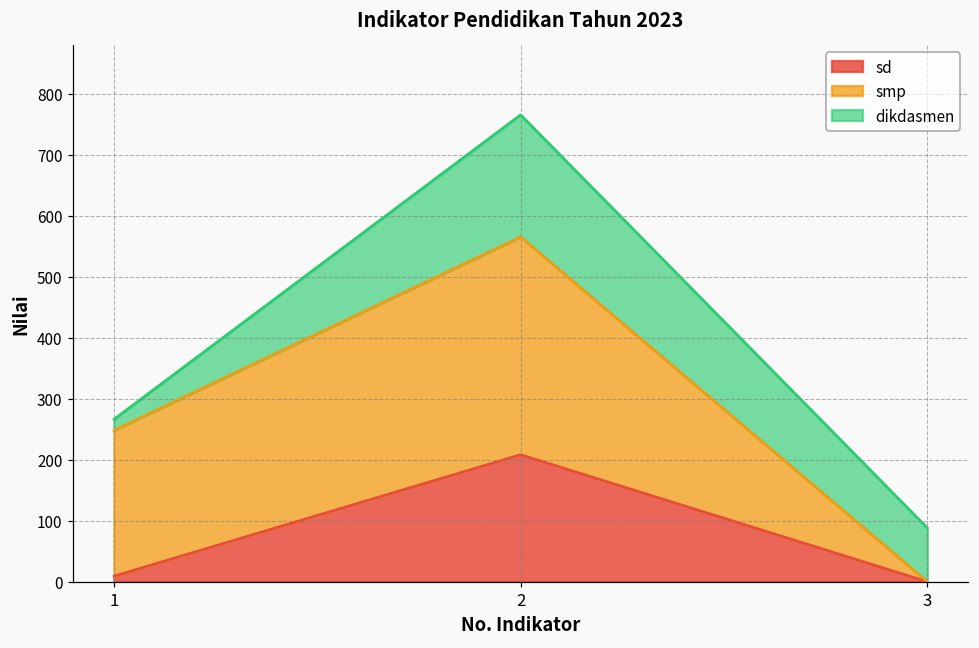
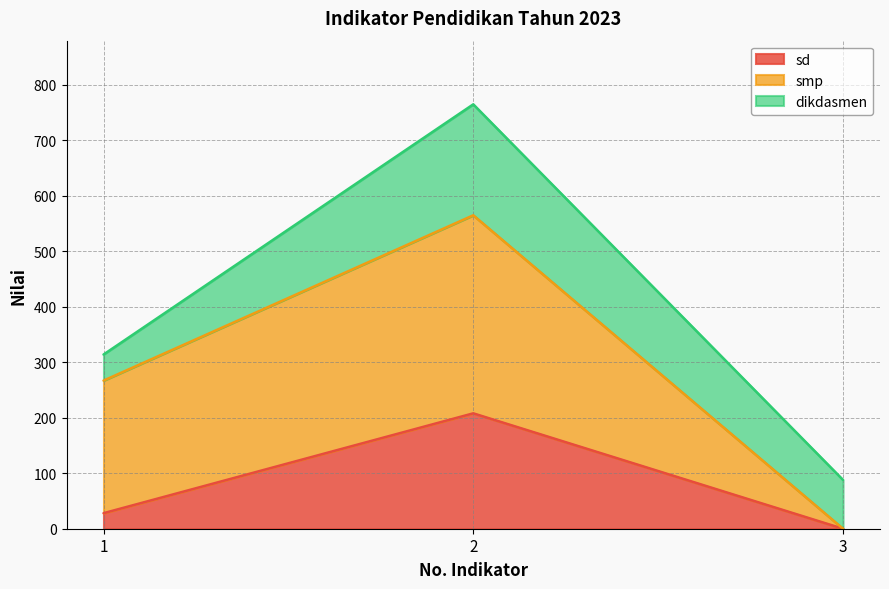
  {
    "sd": {
-     "1": 10,
+     "1": 30,
      "2": 210
    },
    "smp": {
      "1": 240,
      "2": 360
    },
    "dikdasmen": {
-     "1": 20,
+     "1": 50,
      "2": 200,
      "3": 90
    }
  }
